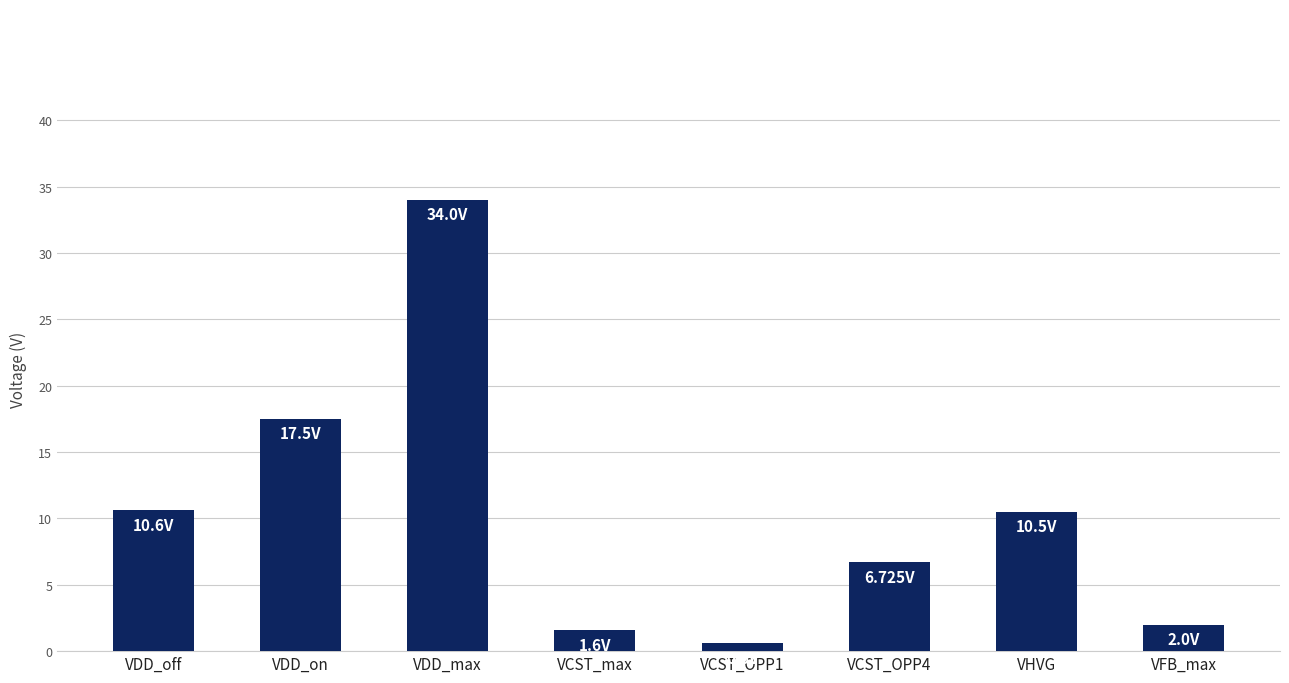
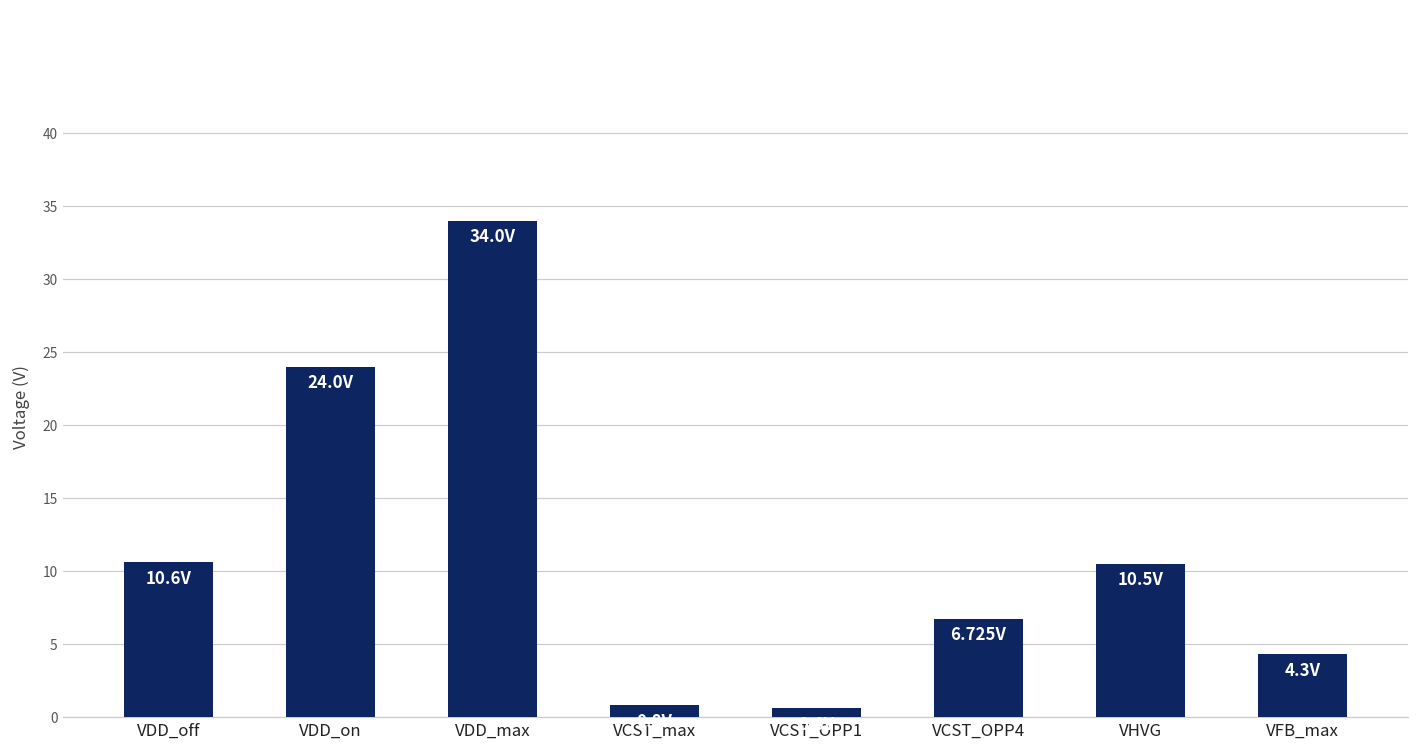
  {
    "VDD_off": "10.6V",
-   "VDD_on": "17.5V",
+   "VDD_on": "24.0V",
    "VDD_max": "34.0V",
-   "VCST_max": "1.6",
+   "VCST_max": "0.8",
    "VCST_OPP4": "6.725V",
    "VHVG": "10.5V",
-   "VFB_max": "2.0V"
+   "VFB_max": "4.3V"
  }
